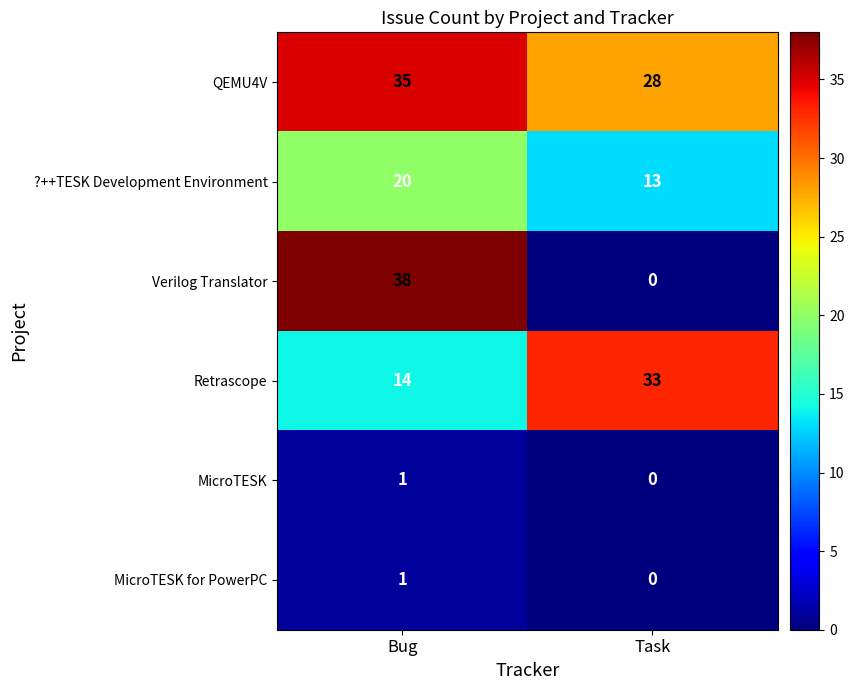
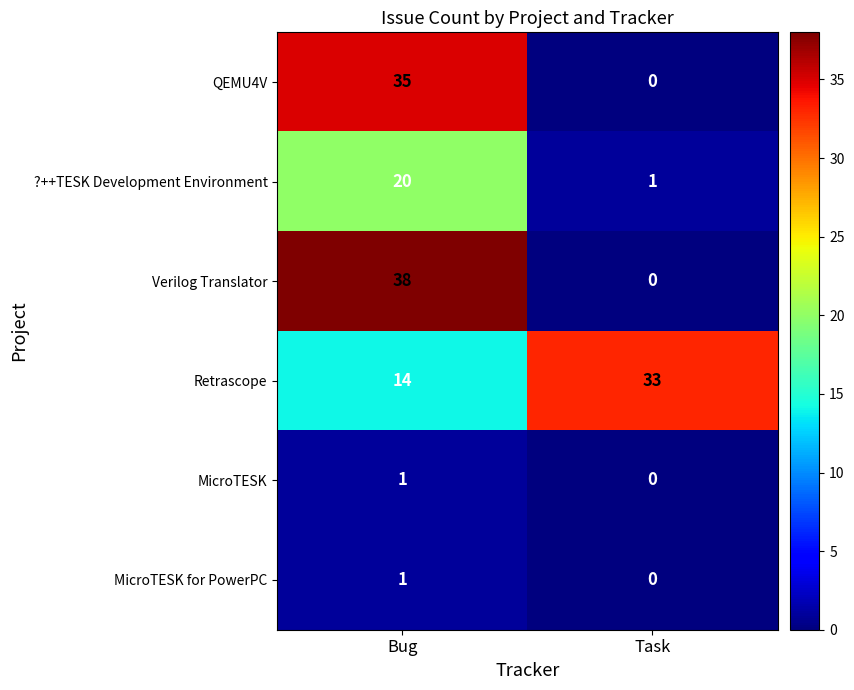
  {
    "QEMU4V": {
      "Bug": 35,
-     "Task": 28
+     "Task": 0
    },
    "?++TESK Development Environment": {
      "Bug": 20,
-     "Task": 13
+     "Task": 1
    },
    "Verilog Translator": {
      "Bug": 38,
      "Task": 0
    },
    "Retrascope": {
      "Bug": 14,
      "Task": 33
    },
    "MicroTESK": {
      "Bug": 1,
      "Task": 0
    },
    "MicroTESK for PowerPC": {
      "Bug": 1,
      "Task": 0
    }
  }
